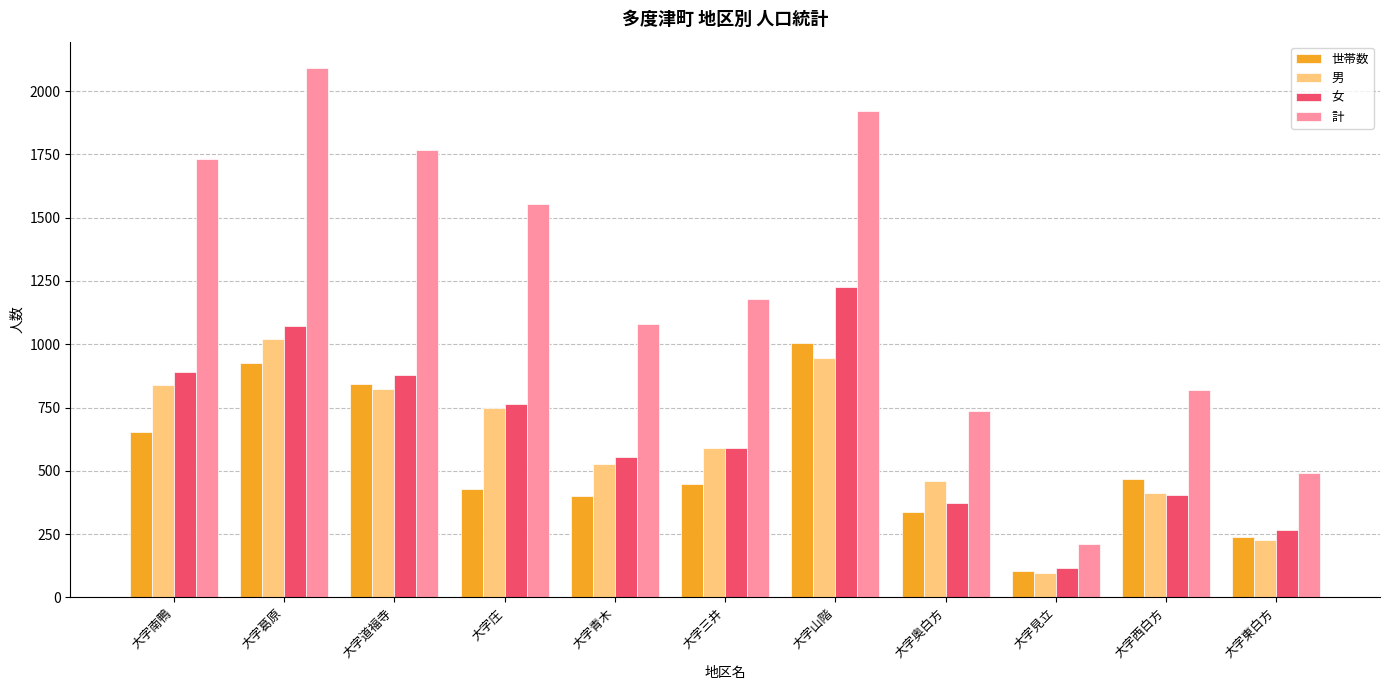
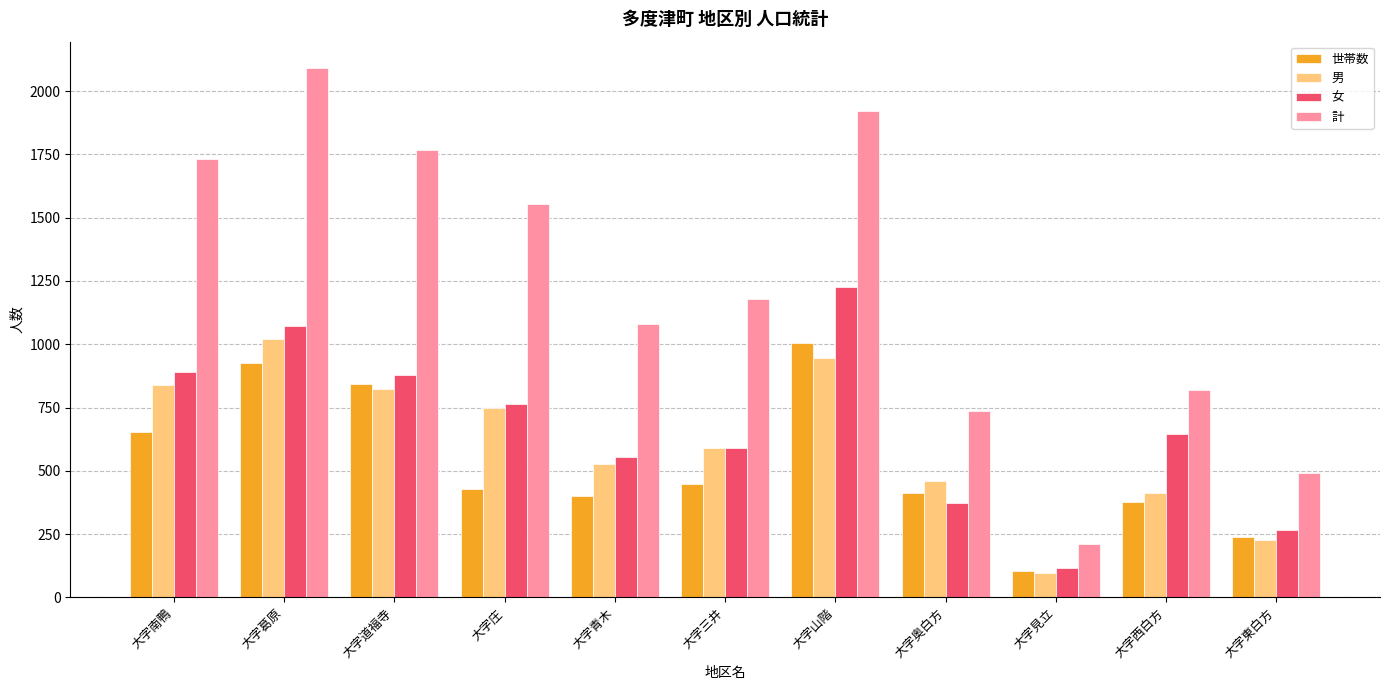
  {
    "世帯数": {
      "大字南鴨": 660,
      "大字葛原": 930,
      "大字道福寺": 840,
      "大字庄": 430,
      "大字青木": 400,
      "大字三井": 450,
      "大字山階": 1010,
-     "大字奥白方": 340,
+     "大字奥白方": 410,
      "大字見立": 110,
-     "大字西白方": 470,
+     "大字西白方": 380,
      "大字東白方": 240
    },
    "男": {
      "大字南鴨": 840,
      "大字葛原": 1020,
      "大字道福寺": 820,
      "大字庄": 750,
      "大字青木": 530,
      "大字三井": 590,
      "大字山階": 950,
      "大字奥白方": 460,
      "大字見立": 100,
      "大字西白方": 410,
      "大字東白方": 230
    },
    "女": {
      "大字南鴨": 890,
      "大字葛原": 1070,
      "大字道福寺": 880,
      "大字庄": 760,
      "大字青木": 550,
      "大字三井": 590,
      "大字山階": 1230,
      "大字奥白方": 370,
      "大字見立": 110,
-     "大字西白方": 410,
+     "大字西白方": 640,
      "大字東白方": 270
    },
    "計": {
      "大字南鴨": 1730,
      "大字葛原": 2090,
      "大字道福寺": 1770,
      "大字庄": 1560,
      "大字青木": 1080,
      "大字三井": 1180,
      "大字山階": 1920,
      "大字奥白方": 740,
      "大字見立": 210,
      "大字西白方": 820,
      "大字東白方": 490
    }
  }
